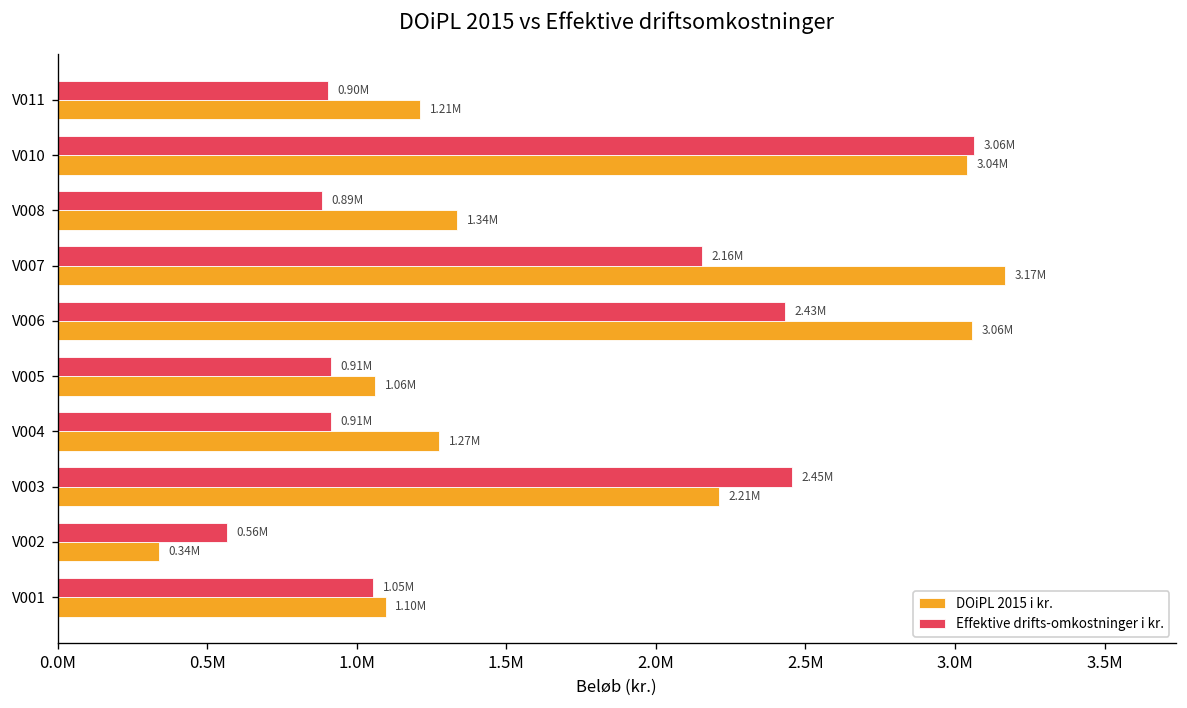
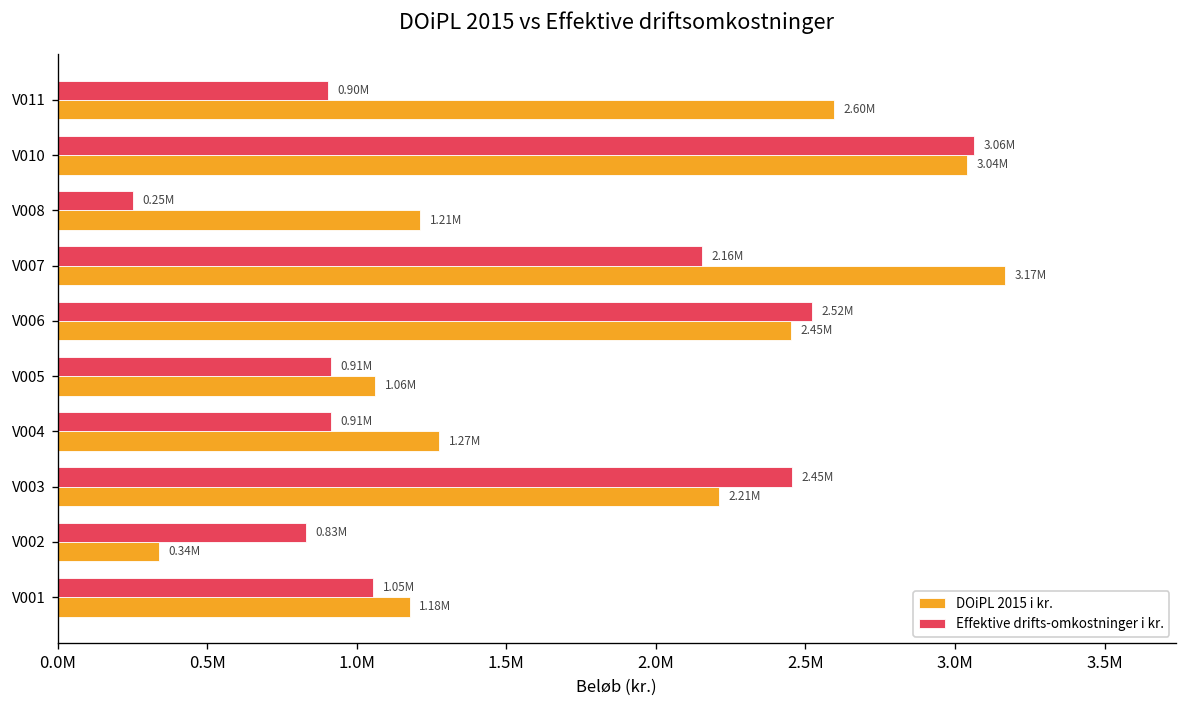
  {
    "DOiPL 2015 i kr.": {
-     "V011": "1.21M",
+     "V011": "2.60M",
      "V010": "3.04M",
-     "V008": "1.34M",
+     "V008": "1.21M",
      "V007": "3.17M",
-     "V006": "3.06M",
+     "V006": "2.45M",
      "V005": "1.06M",
      "V004": "1.27M",
      "V003": "2.21M",
      "V002": "0.34M",
-     "V001": "1.10M"
+     "V001": "1.18M"
    },
    "Effektive drifts-omkostninger i kr.": {
      "V011": "0.90M",
      "V010": "3.06M",
-     "V008": "0.89M",
+     "V008": "0.25M",
      "V007": "2.16M",
-     "V006": "2.43M",
+     "V006": "2.52M",
      "V005": "0.91M",
      "V004": "0.91M",
      "V003": "2.45M",
-     "V002": "0.56M",
+     "V002": "0.83M",
      "V001": "1.05M"
    }
  }
